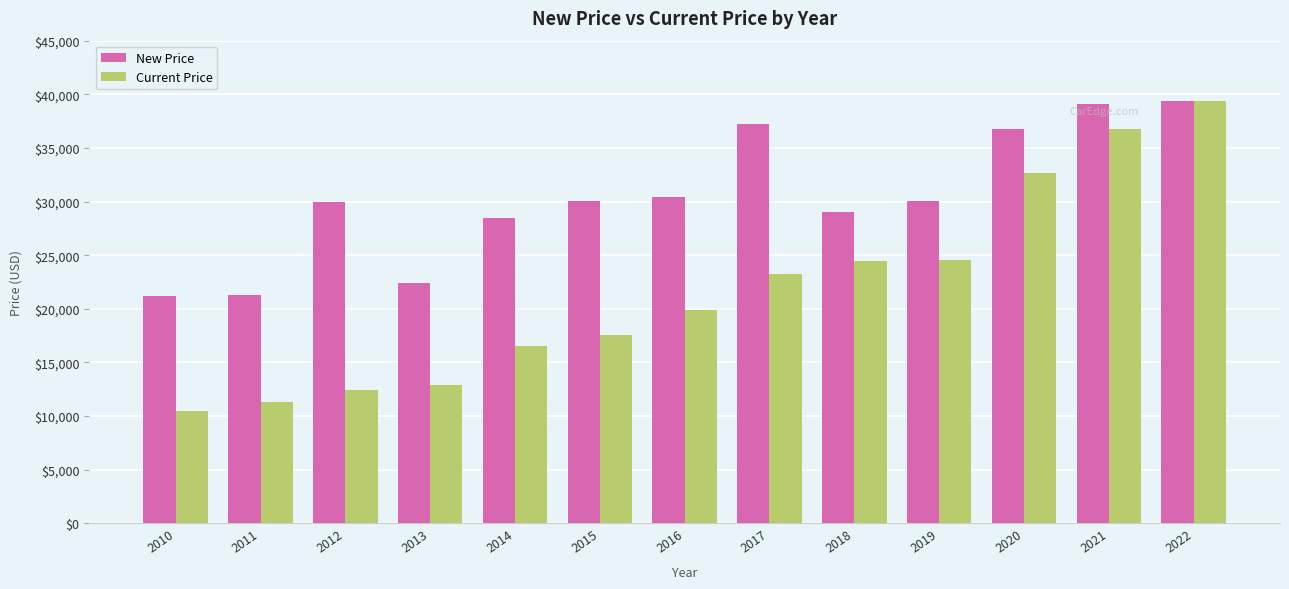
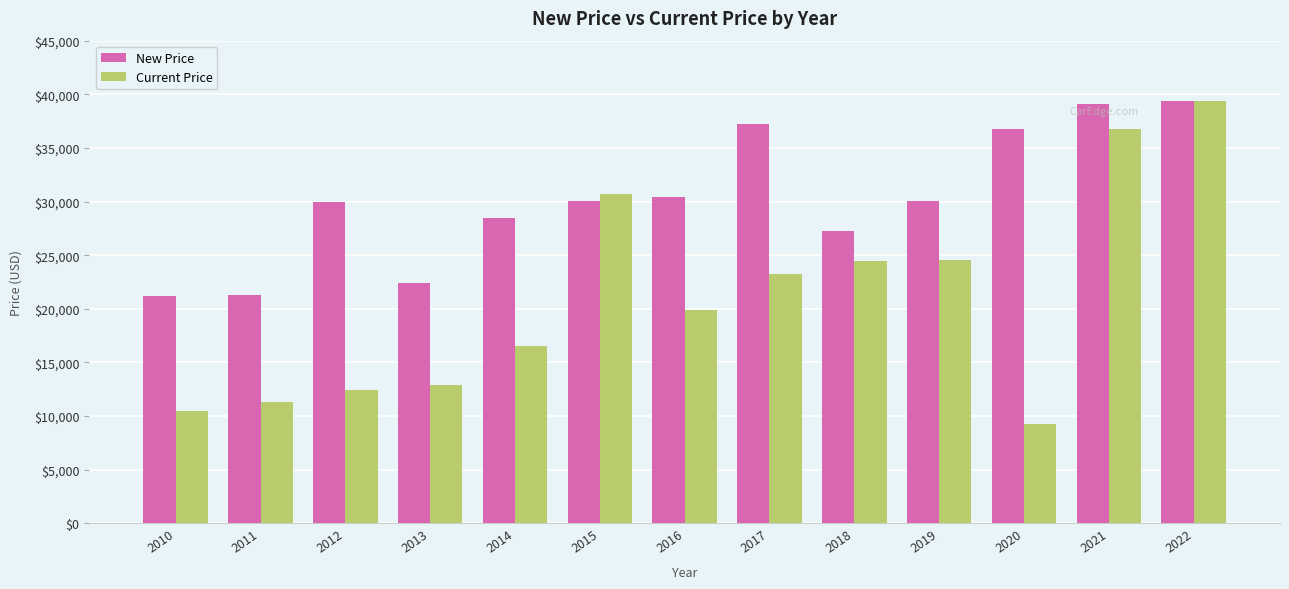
  {
    "New Price": {
      "2010": "$21,200",
      "2011": "$21,300",
      "2012": "$30,000",
      "2013": "$22,400",
      "2014": "$28,500",
      "2015": "$30,100",
      "2016": "$30,400",
      "2017": "$37,300",
-     "2018": "$29,000",
+     "2018": "$27,200",
      "2019": "$30,100",
      "2020": "$36,800",
      "2021": "$39,100",
      "2022": "$39,300"
    },
    "Current Price": {
      "2010": "$10,500",
      "2011": "$11,300",
      "2012": "$12,400",
      "2013": "$12,900",
      "2014": "$16,500",
-     "2015": "$17,600",
+     "2015": "$30,700",
      "2016": "$19,900",
      "2017": "$23,300",
      "2018": "$24,500",
      "2019": "$24,500",
-     "2020": "$32,700",
+     "2020": "$9,300",
      "2021": "$36,800",
      "2022": "$39,300"
    }
  }
